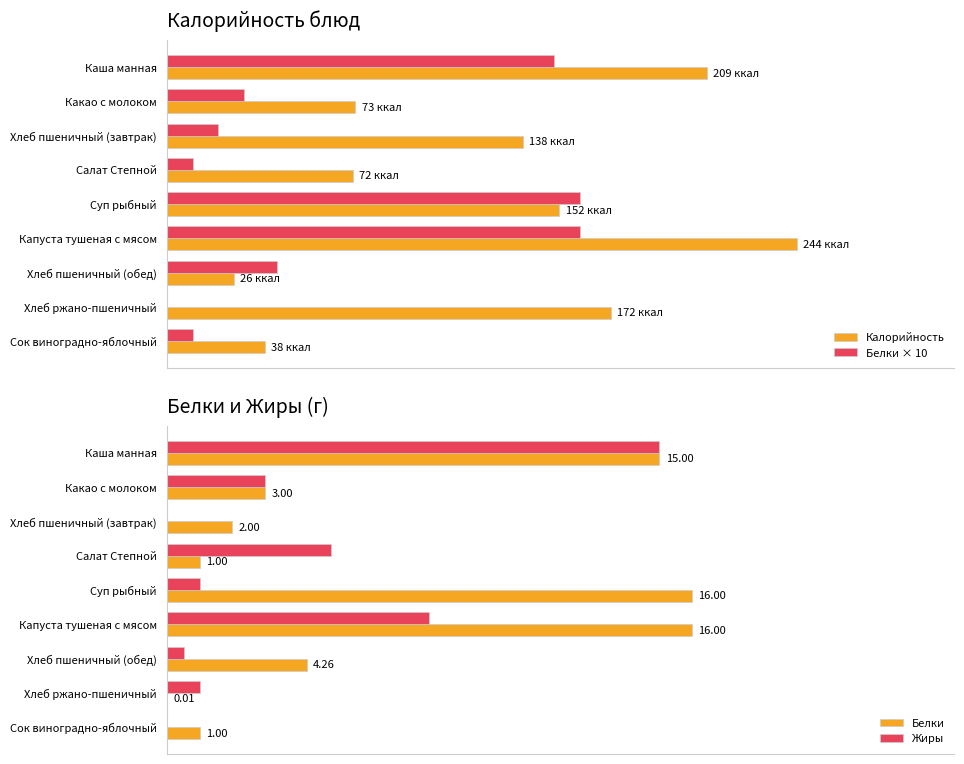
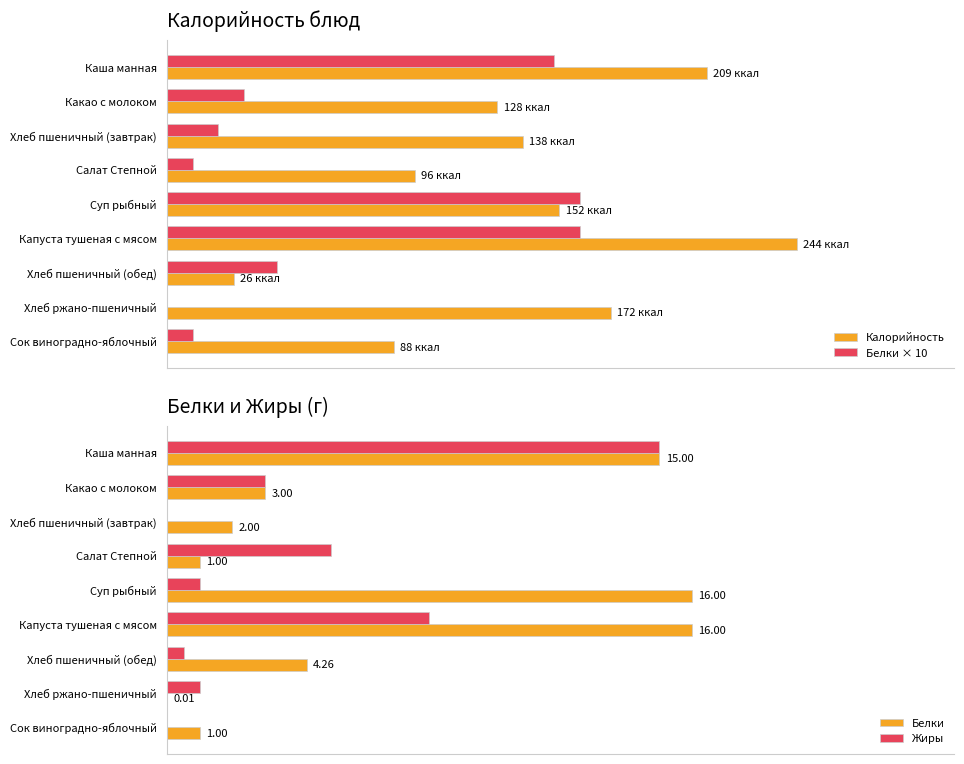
  {
    "Калорийность блюд": {
      "Калорийность": {
        "Каша манная": 209,
-       "Какао с молоком": 73,
+       "Какао с молоком": 128,
        "Хлеб пшеничный (завтрак)": 138,
-       "Салат Степной": 72,
+       "Салат Степной": 96,
        "Суп рыбный": 152,
        "Капуста тушеная с мясом": 244,
        "Хлеб пшеничный (обед)": 26,
        "Хлеб ржано-пшеничный": 172,
-       "Сок виноградно-яблочный": 38
+       "Сок виноградно-яблочный": 88
      }
    },
    "Белки и Жиры (г)": {
      "Белки": {
        "Каша манная": 15.00,
        "Какао с молоком": 3.00,
        "Хлеб пшеничный (завтрак)": 2.00,
        "Салат Степной": 1.00,
        "Суп рыбный": 16.00,
        "Капуста тушеная с мясом": 16.00,
        "Хлеб пшеничный (обед)": 4.26,
        "Хлеб ржано-пшеничный": 0.01,
        "Сок виноградно-яблочный": 1.00
      }
    }
  }
